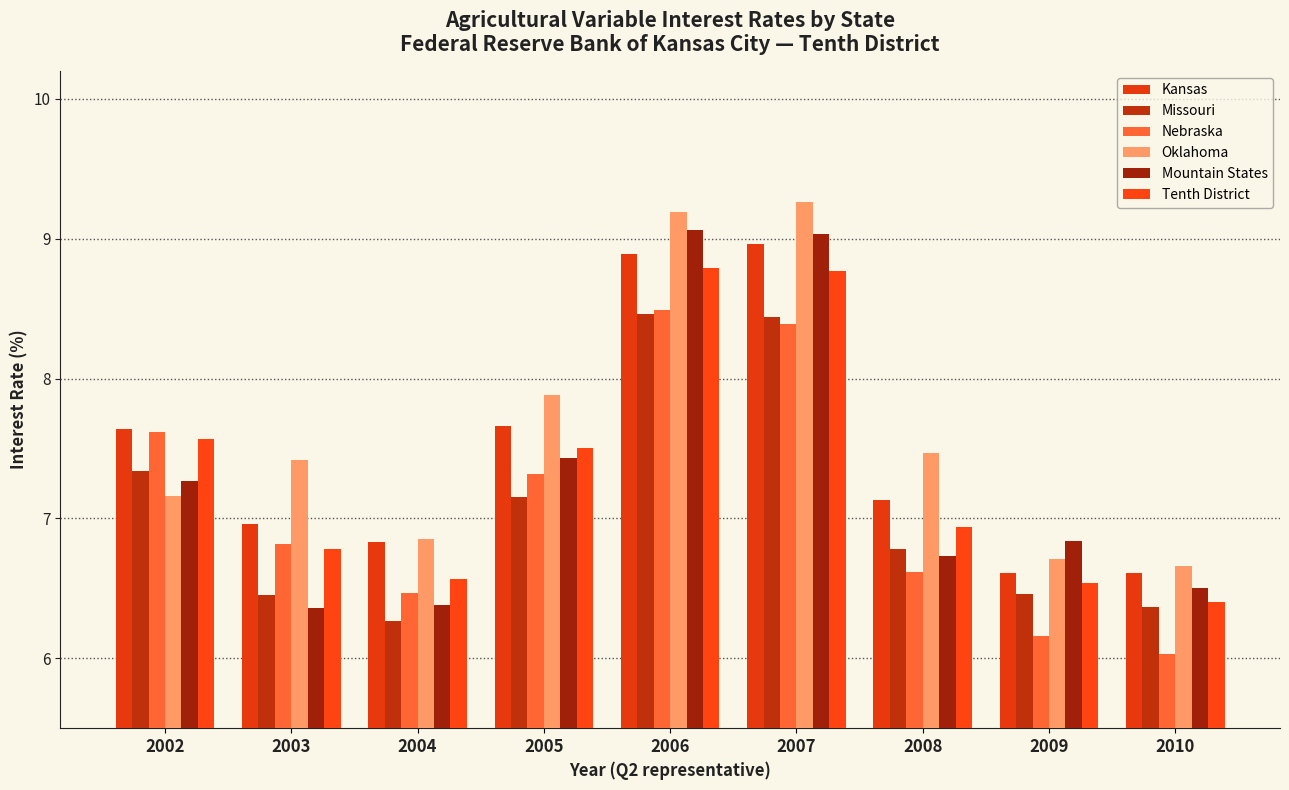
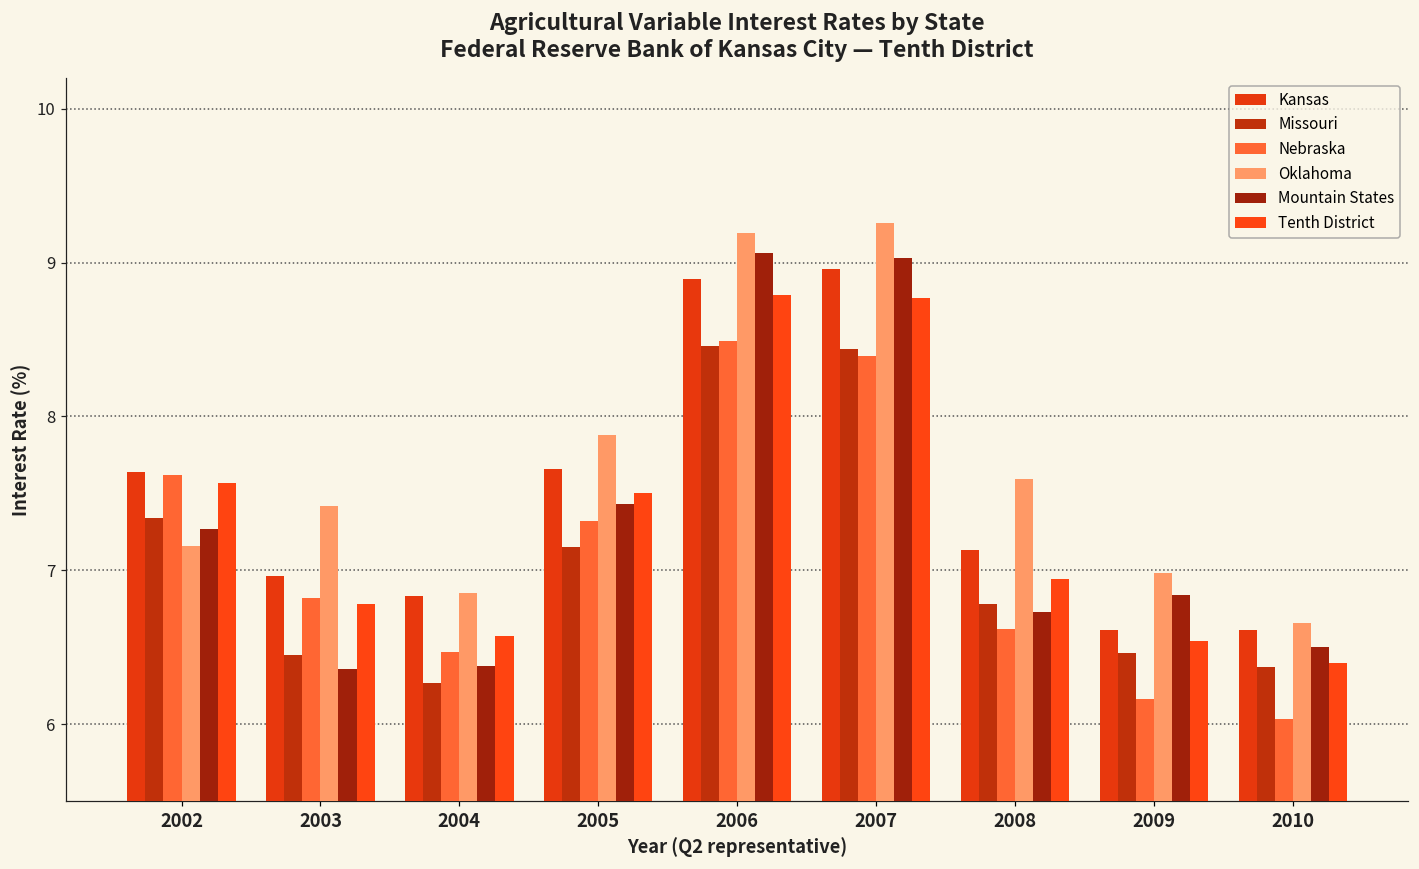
  {
    "Oklahoma": {
      "2002": 7.16,
      "2003": 7.42,
      "2004": 6.85,
      "2005": 7.88,
      "2006": 9.19,
      "2007": 9.26,
-     "2008": 7.47,
-     "2009": 6.71,
+     "2008": 7.59,
+     "2009": 6.98,
      "2010": 6.66
    }
  }
